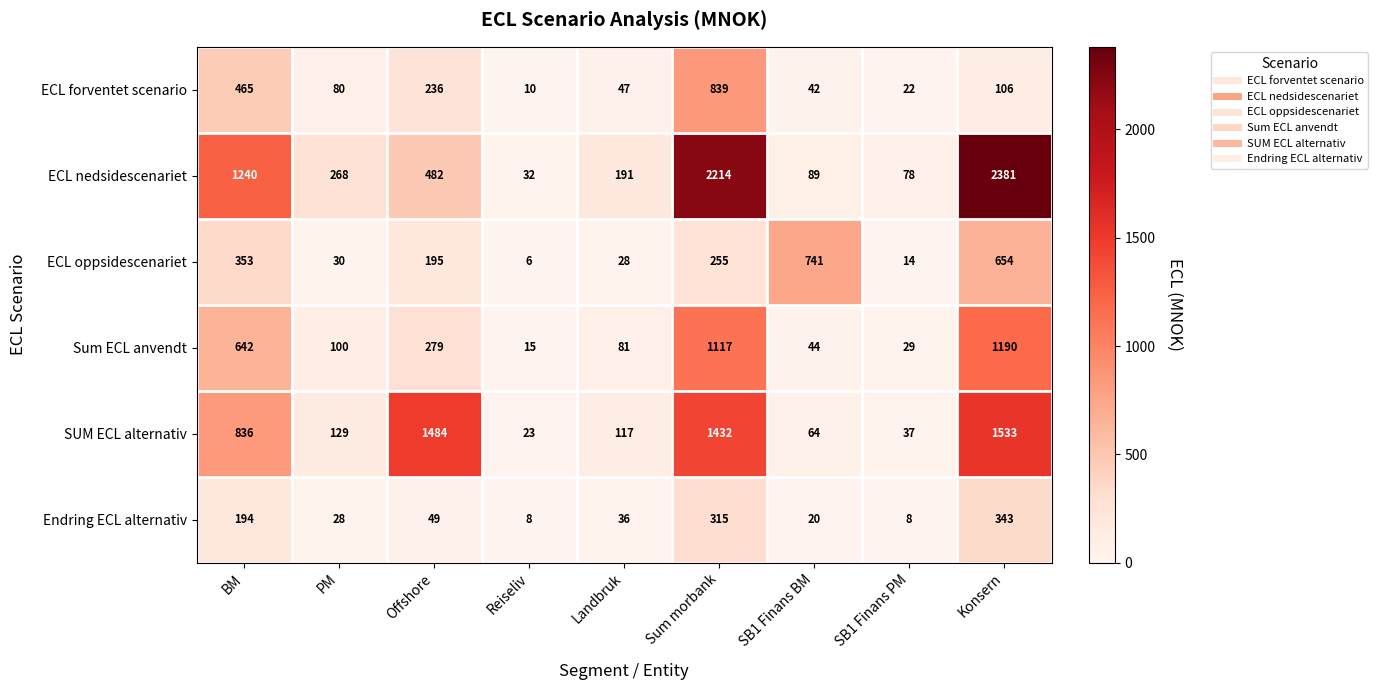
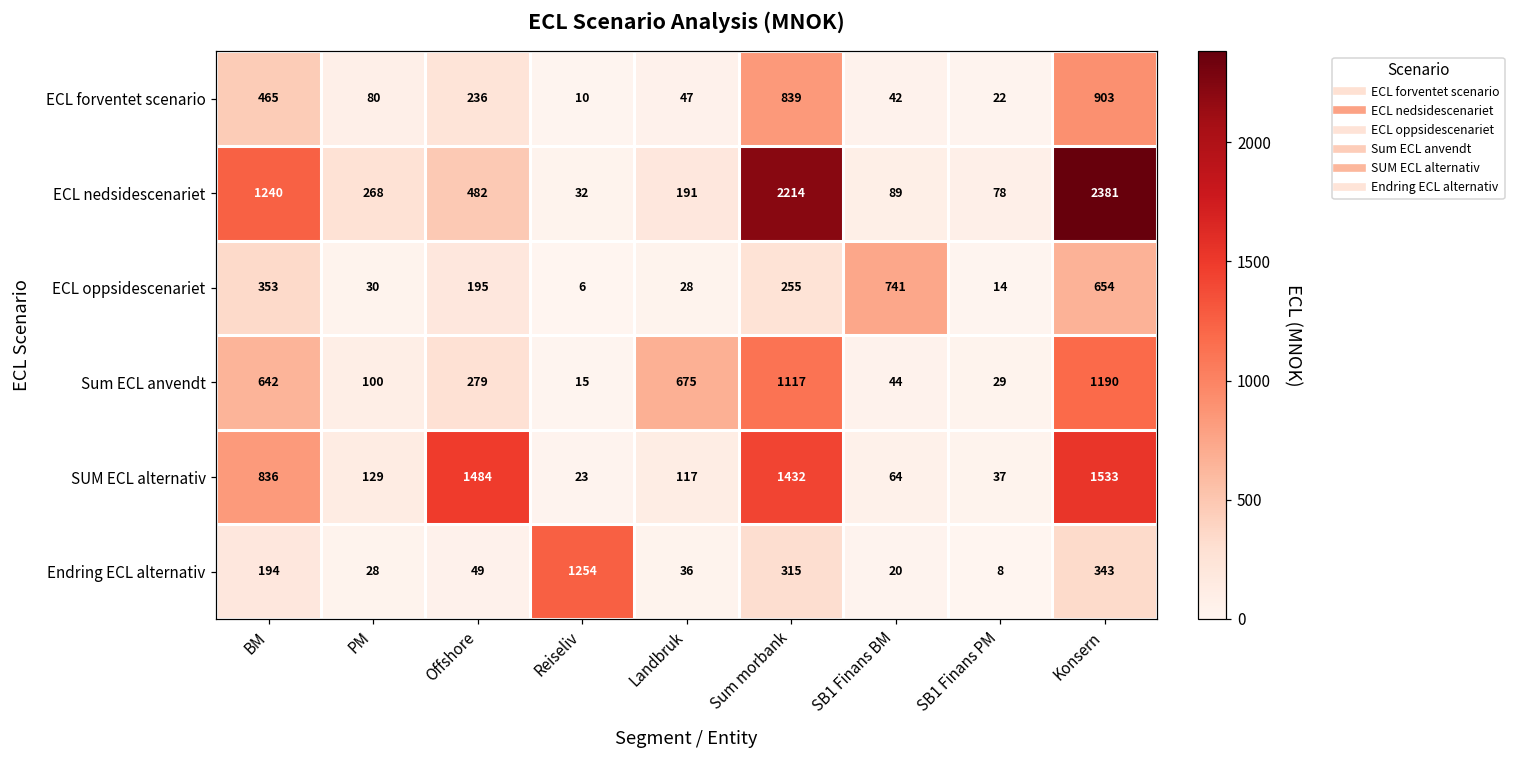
  {
    "ECL forventet scenario": {
      "BM": 465,
      "PM": 80,
      "Offshore": 236,
      "Reiseliv": 10,
      "Landbruk": 47,
      "Sum morbank": 839,
      "SB1 Finans BM": 42,
      "SB1 Finans PM": 22,
-     "Konsern": 106
+     "Konsern": 903
    },
    "ECL nedsidescenariet": {
      "BM": 1240,
      "PM": 268,
      "Offshore": 482,
      "Reiseliv": 32,
      "Landbruk": 191,
      "Sum morbank": 2214,
      "SB1 Finans BM": 89,
      "SB1 Finans PM": 78,
      "Konsern": 2381
    },
    "ECL oppsidescenariet": {
      "BM": 353,
      "PM": 30,
      "Offshore": 195,
      "Reiseliv": 6,
      "Landbruk": 28,
      "Sum morbank": 255,
      "SB1 Finans BM": 741,
      "SB1 Finans PM": 14,
      "Konsern": 654
    },
    "Sum ECL anvendt": {
      "BM": 642,
      "PM": 100,
      "Offshore": 279,
      "Reiseliv": 15,
-     "Landbruk": 81,
+     "Landbruk": 675,
      "Sum morbank": 1117,
      "SB1 Finans BM": 44,
      "SB1 Finans PM": 29,
      "Konsern": 1190
    },
    "SUM ECL alternativ": {
      "BM": 836,
      "PM": 129,
      "Offshore": 1484,
      "Reiseliv": 23,
      "Landbruk": 117,
      "Sum morbank": 1432,
      "SB1 Finans BM": 64,
      "SB1 Finans PM": 37,
      "Konsern": 1533
    },
    "Endring ECL alternativ": {
      "BM": 194,
      "PM": 28,
      "Offshore": 49,
-     "Reiseliv": 8,
+     "Reiseliv": 1254,
      "Landbruk": 36,
      "Sum morbank": 315,
      "SB1 Finans BM": 20,
      "SB1 Finans PM": 8,
      "Konsern": 343
    }
  }
